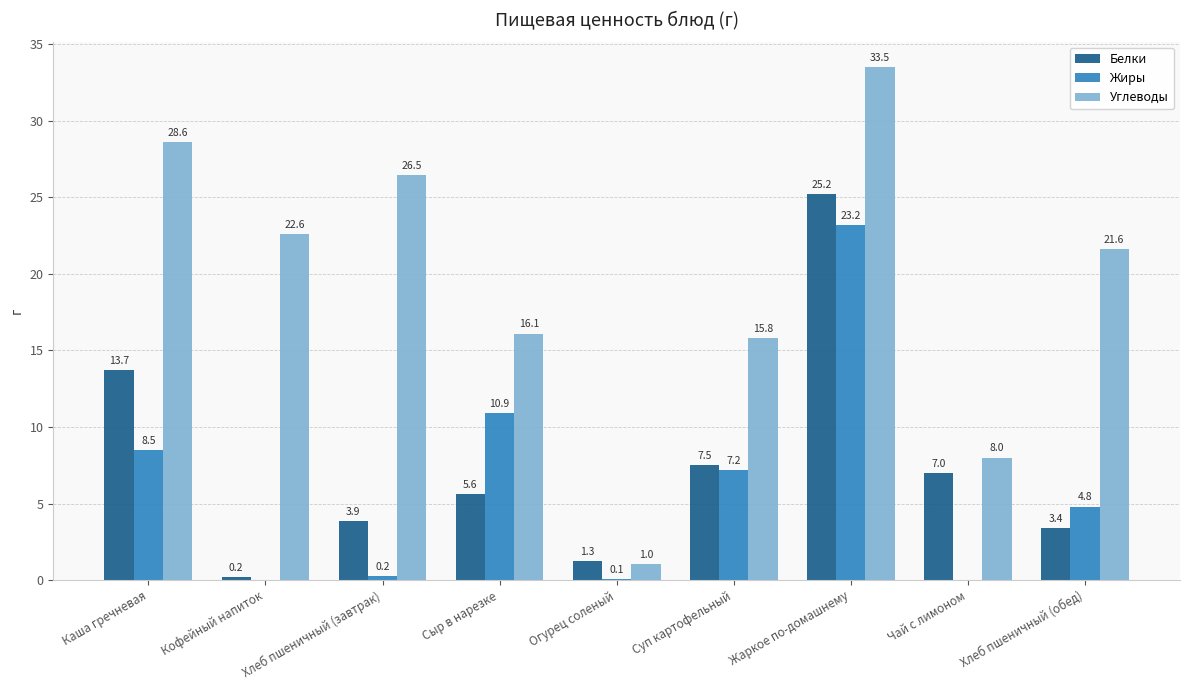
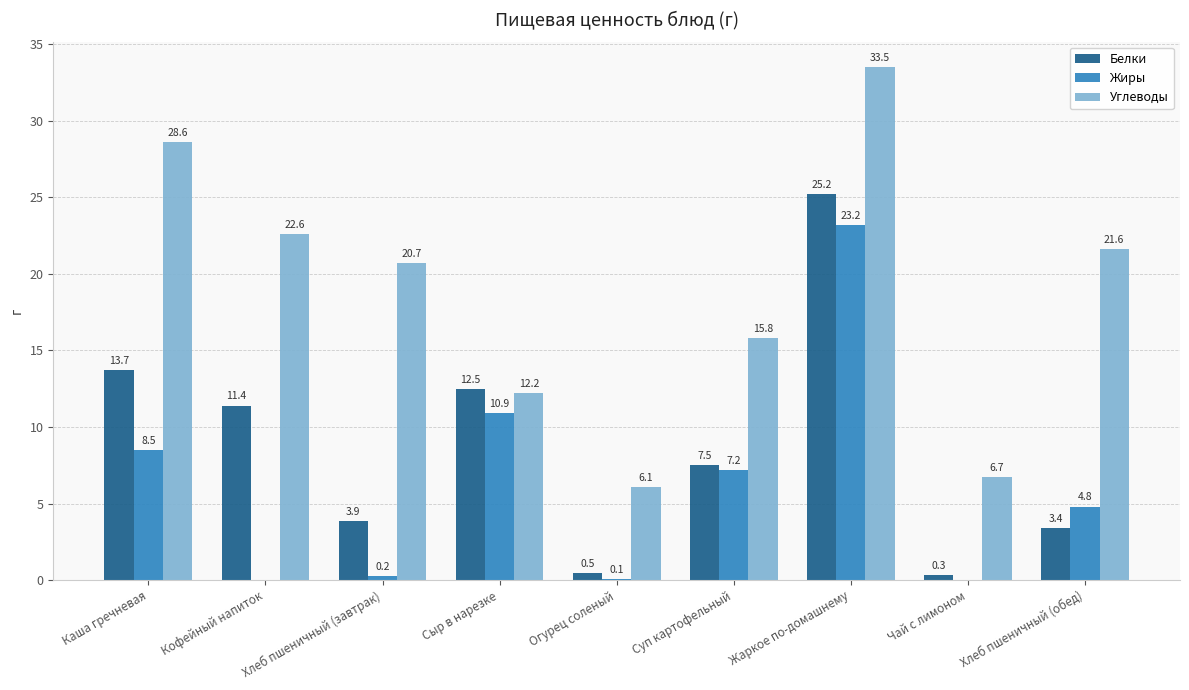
  {
    "Белки": {
      "Каша гречневая": 13.7,
-     "Кофейный напиток": 0.2,
+     "Кофейный напиток": 11.4,
      "Хлеб пшеничный (завтрак)": 3.9,
-     "Сыр в нарезке": 5.6,
-     "Огурец соленый": 1.3,
+     "Сыр в нарезке": 12.5,
+     "Огурец соленый": 0.5,
      "Суп картофельный": 7.5,
      "Жаркое по-домашнему": 25.2,
-     "Чай с лимоном": 7.0,
+     "Чай с лимоном": 0.3,
      "Хлеб пшеничный (обед)": 3.4
    },
    "Жиры": {
      "Каша гречневая": 8.5,
      "Хлеб пшеничный (завтрак)": 0.2,
      "Сыр в нарезке": 10.9,
      "Огурец соленый": 0.1,
      "Суп картофельный": 7.2,
      "Жаркое по-домашнему": 23.2,
      "Хлеб пшеничный (обед)": 4.8
    },
    "Углеводы": {
      "Каша гречневая": 28.6,
      "Кофейный напиток": 22.6,
-     "Хлеб пшеничный (завтрак)": 26.5,
-     "Сыр в нарезке": 16.1,
-     "Огурец соленый": 1.0,
+     "Хлеб пшеничный (завтрак)": 20.7,
+     "Сыр в нарезке": 12.2,
+     "Огурец соленый": 6.1,
      "Суп картофельный": 15.8,
      "Жаркое по-домашнему": 33.5,
-     "Чай с лимоном": 8.0,
+     "Чай с лимоном": 6.7,
      "Хлеб пшеничный (обед)": 21.6
    }
  }
